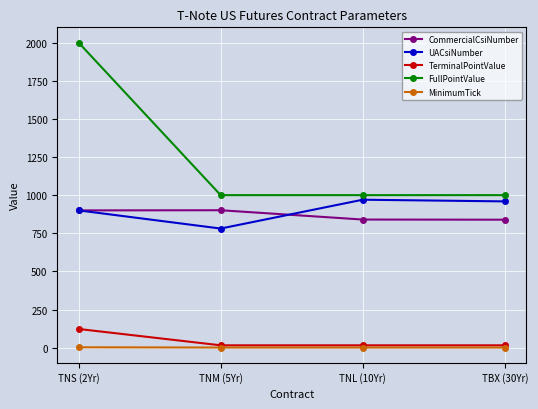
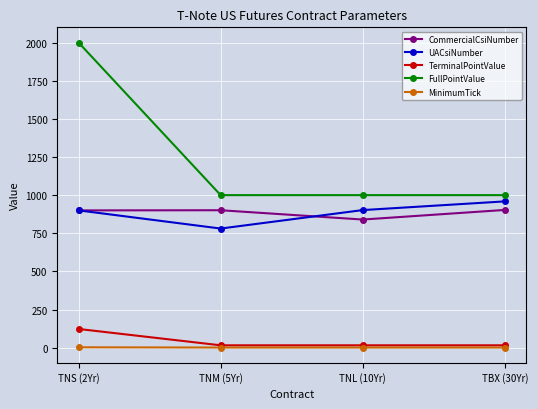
  {
    "CommercialCsiNumber": {
      "TNM (5Yr)": 900,
      "TNL (10Yr)": 840,
-     "TBX (30Yr)": 840
+     "TBX (30Yr)": 900
    },
    "UACsiNumber": {
      "TNM (5Yr)": 780,
-     "TNL (10Yr)": 970,
+     "TNL (10Yr)": 900,
      "TBX (30Yr)": 960
    },
    "TerminalPointValue": {
      "TNS (2Yr)": 120
    },
    "FullPointValue": {
      "TNS (2Yr)": 2000,
      "TNM (5Yr)": 1000,
      "TNL (10Yr)": 1000,
      "TBX (30Yr)": 1000
    },
    "MinimumTick": {
      "TNS (2Yr)": 0
    }
  }
